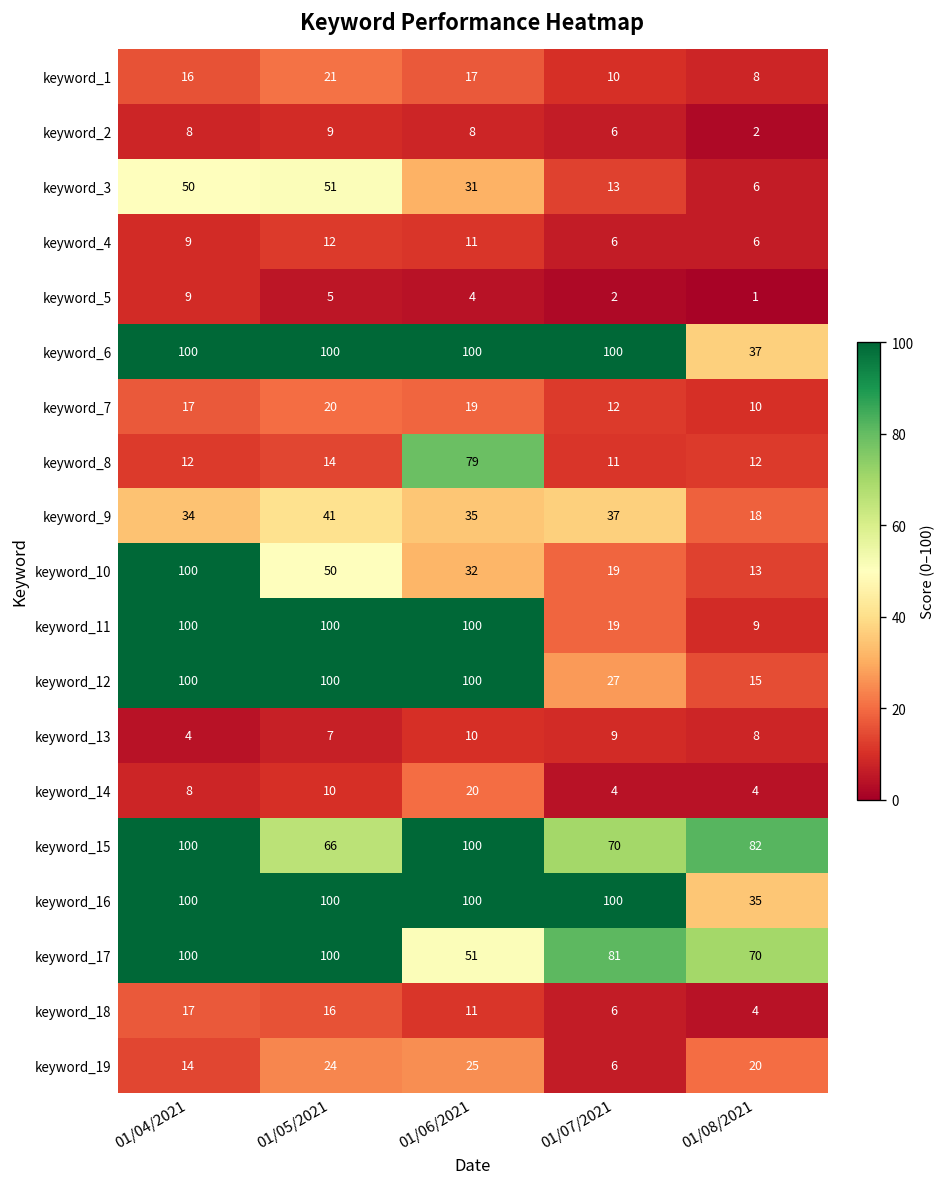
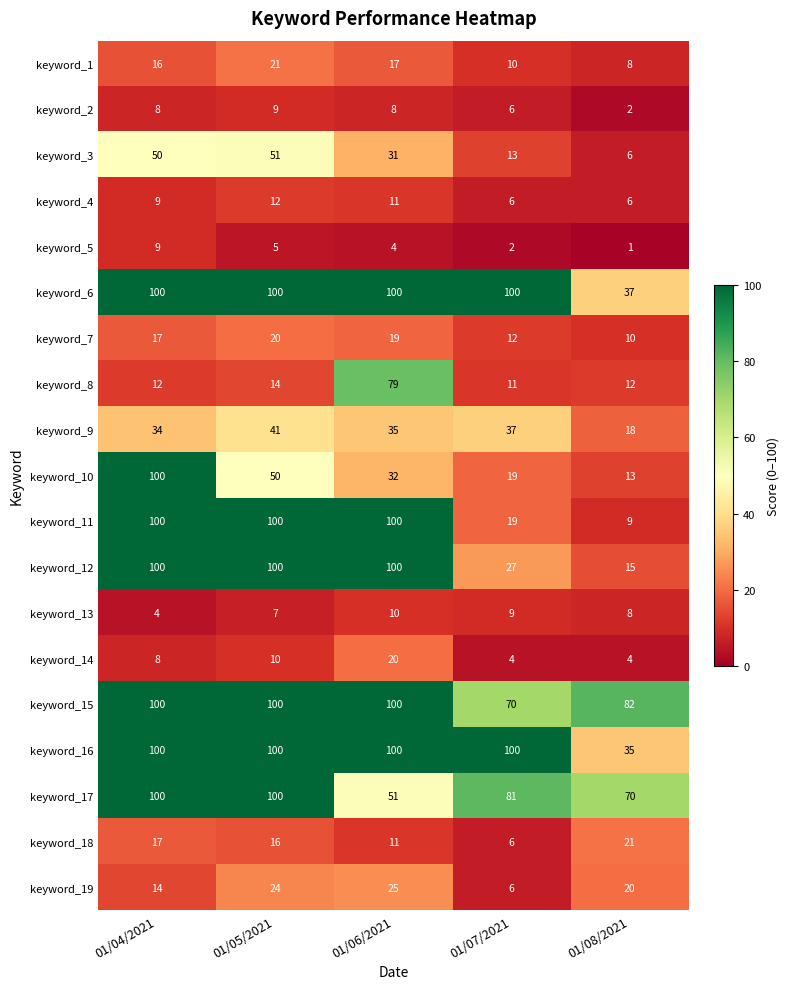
  {
    "keyword_1": {
      "01/04/2021": 16,
      "01/05/2021": 21,
      "01/06/2021": 17,
      "01/07/2021": 10,
      "01/08/2021": 8
    },
    "keyword_2": {
      "01/04/2021": 8,
      "01/05/2021": 9,
      "01/06/2021": 8,
      "01/07/2021": 6,
      "01/08/2021": 2
    },
    "keyword_3": {
      "01/04/2021": 50,
      "01/05/2021": 51,
      "01/06/2021": 31,
      "01/07/2021": 13,
      "01/08/2021": 6
    },
    "keyword_4": {
      "01/04/2021": 9,
      "01/05/2021": 12,
      "01/06/2021": 11,
      "01/07/2021": 6,
      "01/08/2021": 6
    },
    "keyword_5": {
      "01/04/2021": 9,
      "01/05/2021": 5,
      "01/06/2021": 4,
      "01/07/2021": 2,
      "01/08/2021": 1
    },
    "keyword_6": {
      "01/04/2021": 100,
      "01/05/2021": 100,
      "01/06/2021": 100,
      "01/07/2021": 100,
      "01/08/2021": 37
    },
    "keyword_7": {
      "01/04/2021": 17,
      "01/05/2021": 20,
      "01/06/2021": 19,
      "01/07/2021": 12,
      "01/08/2021": 10
    },
    "keyword_8": {
      "01/04/2021": 12,
      "01/05/2021": 14,
      "01/06/2021": 79,
      "01/07/2021": 11,
      "01/08/2021": 12
    },
    "keyword_9": {
      "01/04/2021": 34,
      "01/05/2021": 41,
      "01/06/2021": 35,
      "01/07/2021": 37,
      "01/08/2021": 18
    },
    "keyword_10": {
      "01/04/2021": 100,
      "01/05/2021": 50,
      "01/06/2021": 32,
      "01/07/2021": 19,
      "01/08/2021": 13
    },
    "keyword_11": {
      "01/04/2021": 100,
      "01/05/2021": 100,
      "01/06/2021": 100,
      "01/07/2021": 19,
      "01/08/2021": 9
    },
    "keyword_12": {
      "01/04/2021": 100,
      "01/05/2021": 100,
      "01/06/2021": 100,
      "01/07/2021": 27,
      "01/08/2021": 15
    },
    "keyword_13": {
      "01/04/2021": 4,
      "01/05/2021": 7,
      "01/06/2021": 10,
      "01/07/2021": 9,
      "01/08/2021": 8
    },
    "keyword_14": {
      "01/04/2021": 8,
      "01/05/2021": 10,
      "01/06/2021": 20,
      "01/07/2021": 4,
      "01/08/2021": 4
    },
    "keyword_15": {
      "01/04/2021": 100,
-     "01/05/2021": 66,
+     "01/05/2021": 100,
      "01/06/2021": 100,
      "01/07/2021": 70,
      "01/08/2021": 82
    },
    "keyword_16": {
      "01/04/2021": 100,
      "01/05/2021": 100,
      "01/06/2021": 100,
      "01/07/2021": 100,
      "01/08/2021": 35
    },
    "keyword_17": {
      "01/04/2021": 100,
      "01/05/2021": 100,
      "01/06/2021": 51,
      "01/07/2021": 81,
      "01/08/2021": 70
    },
    "keyword_18": {
      "01/04/2021": 17,
      "01/05/2021": 16,
      "01/06/2021": 11,
      "01/07/2021": 6,
-     "01/08/2021": 4
+     "01/08/2021": 21
    },
    "keyword_19": {
      "01/04/2021": 14,
      "01/05/2021": 24,
      "01/06/2021": 25,
      "01/07/2021": 6,
      "01/08/2021": 20
    }
  }
